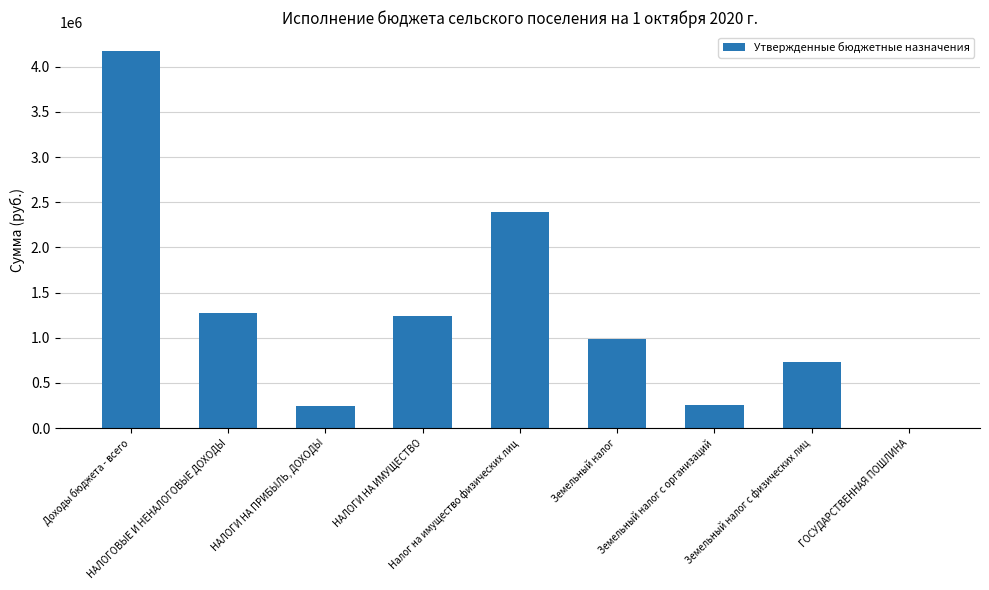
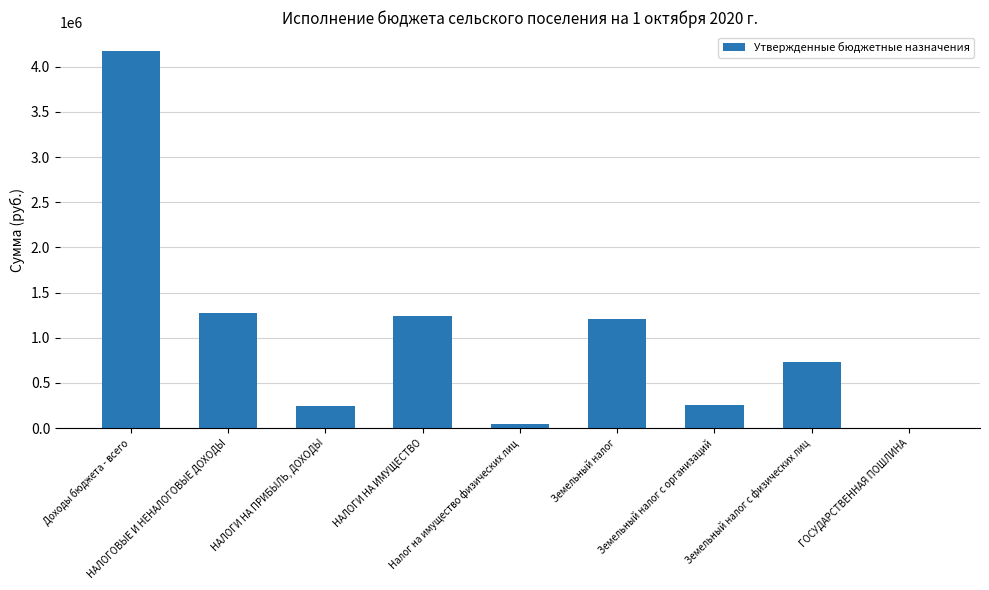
  {
    "Доходы бюджета - всего": 4200000,
    "НАЛОГОВЫЕ И НЕНАЛОГОВЫЕ ДОХОДЫ": 1300000,
    "НАЛОГИ НА ПРИБЫЛЬ, ДОХОДЫ": 200000,
    "НАЛОГИ НА ИМУЩЕСТВО": 1200000,
-   "Налог на имущество физических лиц": 2400000,
-   "Земельный налог": 1000000,
+   "Налог на имущество физических лиц": 100000,
+   "Земельный налог": 1200000,
    "Земельный налог с организаций": 300000,
    "Земельный налог с физических лиц": 700000
  }
